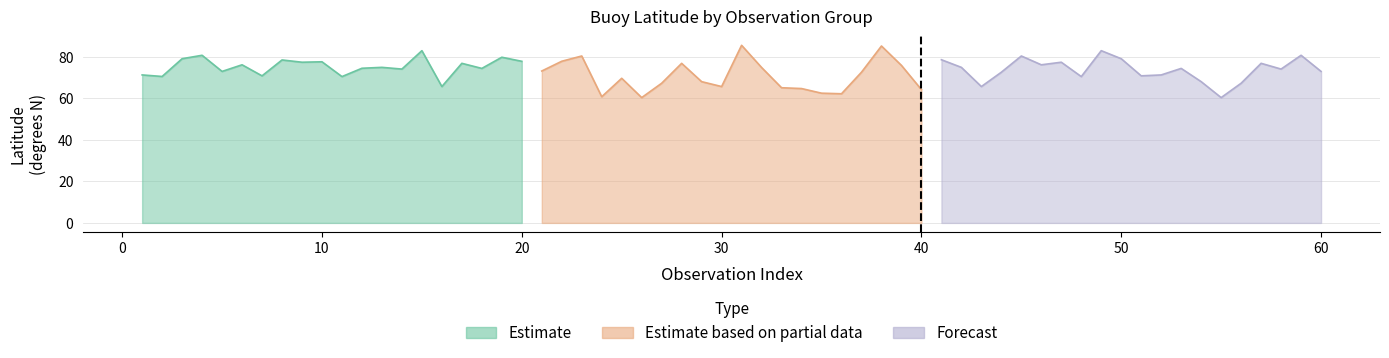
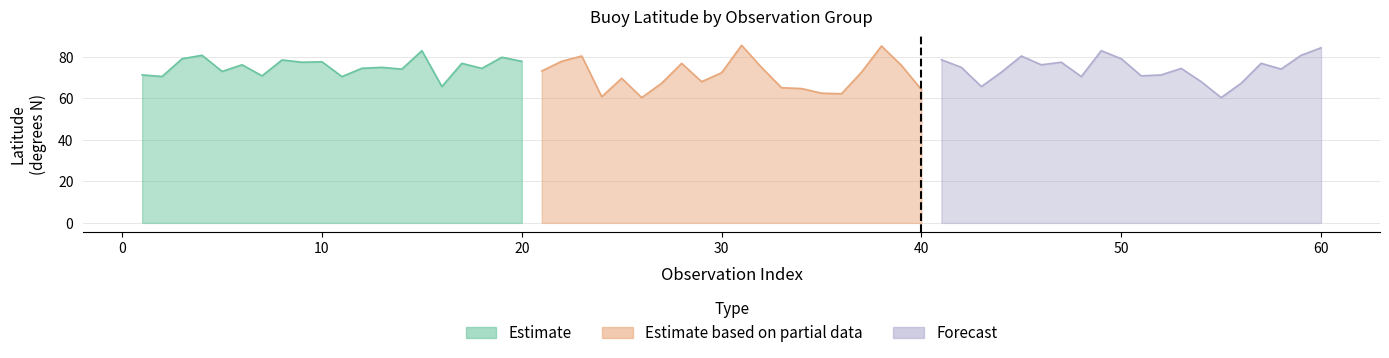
  {
    "Estimate": {
      "10": 78,
      "20": 78
    },
    "Estimate based on partial data": {
-     "30": 66,
+     "30": 72,
      "40": 64
    },
    "Forecast": {
      "50": 79,
-     "60": 73
+     "60": 84
    }
  }
